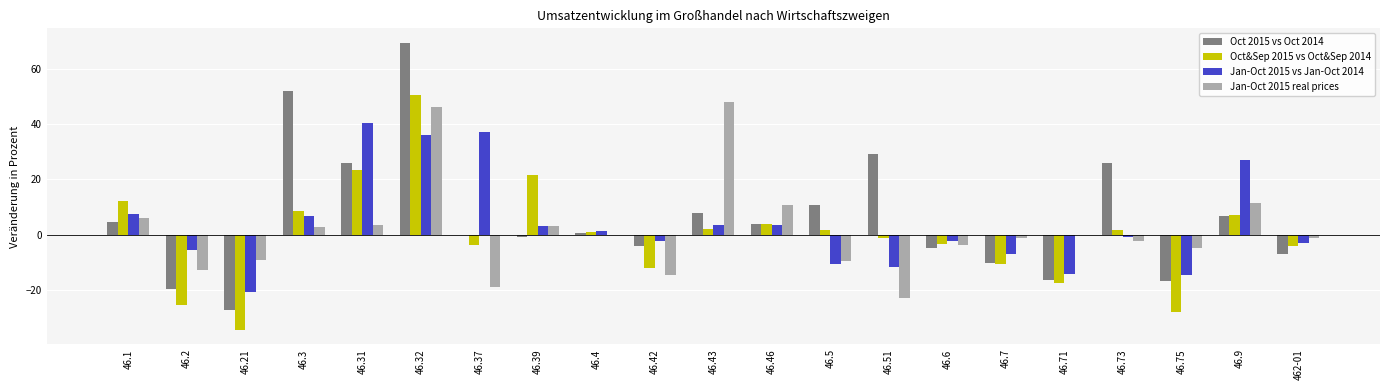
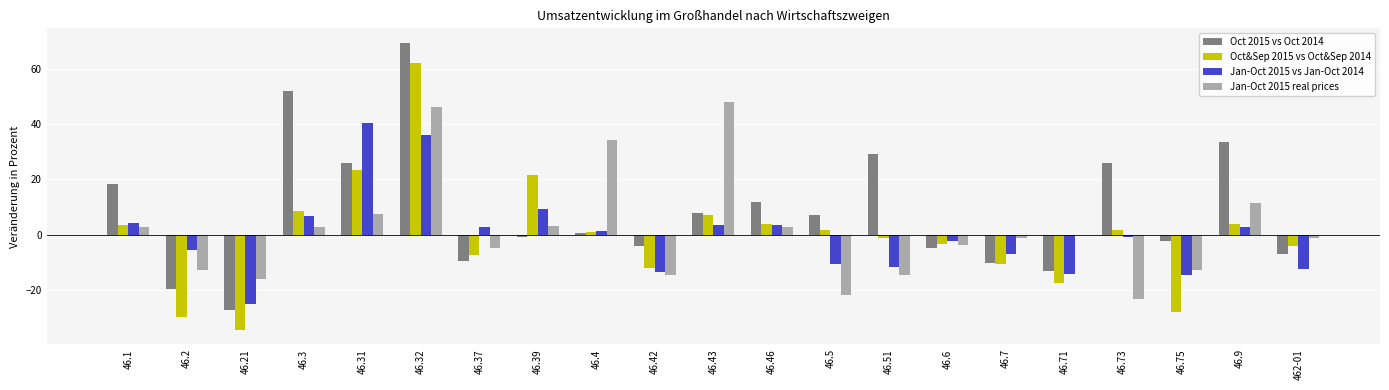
  {
    "Oct 2015 vs Oct 2014": {
-     "46.1": 5,
+     "46.1": 18,
      "46.2": -20,
      "46.21": -27,
      "46.3": 52,
      "46.31": 26,
      "46.32": 70,
-     "46.37": 0,
+     "46.37": -10,
      "46.42": -4,
      "46.43": 8,
-     "46.46": 4,
-     "46.5": 11,
+     "46.46": 12,
+     "46.5": 7,
      "46.51": 29,
      "46.6": -5,
      "46.7": -10,
-     "46.71": -16,
+     "46.71": -13,
      "46.73": 26,
-     "46.75": -17,
-     "46.9": 7,
+     "46.75": -2,
+     "46.9": 34,
      "462-01": -7
    },
    "Oct&Sep 2015 vs Oct&Sep 2014": {
-     "46.1": 12,
-     "46.2": -26,
+     "46.1": 3,
+     "46.2": -30,
      "46.21": -35,
      "46.3": 9,
      "46.31": 23,
-     "46.32": 51,
-     "46.37": -4,
+     "46.32": 62,
+     "46.37": -7,
      "46.39": 22,
      "46.4": 1,
      "46.42": -12,
-     "46.43": 2,
+     "46.43": 7,
      "46.46": 4,
      "46.5": 2,
      "46.51": -1,
      "46.6": -3,
      "46.7": -11,
      "46.71": -18,
      "46.73": 2,
      "46.75": -28,
-     "46.9": 7,
+     "46.9": 4,
      "462-01": -4
    },
    "Jan-Oct 2015 vs Jan-Oct 2014": {
-     "46.1": 7,
+     "46.1": 4,
      "46.2": -6,
-     "46.21": -21,
+     "46.21": -25,
      "46.3": 7,
      "46.31": 41,
      "46.32": 36,
-     "46.37": 37,
-     "46.39": 3,
+     "46.37": 3,
+     "46.39": 9,
      "46.4": 1,
-     "46.42": -2,
+     "46.42": -13,
      "46.43": 4,
      "46.46": 3,
      "46.5": -11,
      "46.51": -12,
      "46.6": -3,
      "46.7": -7,
      "46.71": -14,
      "46.75": -15,
-     "46.9": 27,
-     "462-01": -3
+     "46.9": 3,
+     "462-01": -12
    },
    "Jan-Oct 2015 real prices": {
-     "46.1": 6,
+     "46.1": 3,
      "46.2": -13,
-     "46.21": -9,
+     "46.21": -16,
      "46.3": 3,
-     "46.31": 4,
+     "46.31": 7,
      "46.32": 46,
-     "46.37": -19,
+     "46.37": -5,
      "46.39": 3,
-     "46.4": 0,
+     "46.4": 34,
      "46.42": -15,
      "46.43": 48,
-     "46.46": 11,
-     "46.5": -10,
-     "46.51": -23,
+     "46.46": 3,
+     "46.5": -22,
+     "46.51": -15,
      "46.6": -4,
      "46.7": -1,
-     "46.73": -2,
-     "46.75": -5,
+     "46.73": -24,
+     "46.75": -13,
      "46.9": 11,
      "462-01": -1
    }
  }
